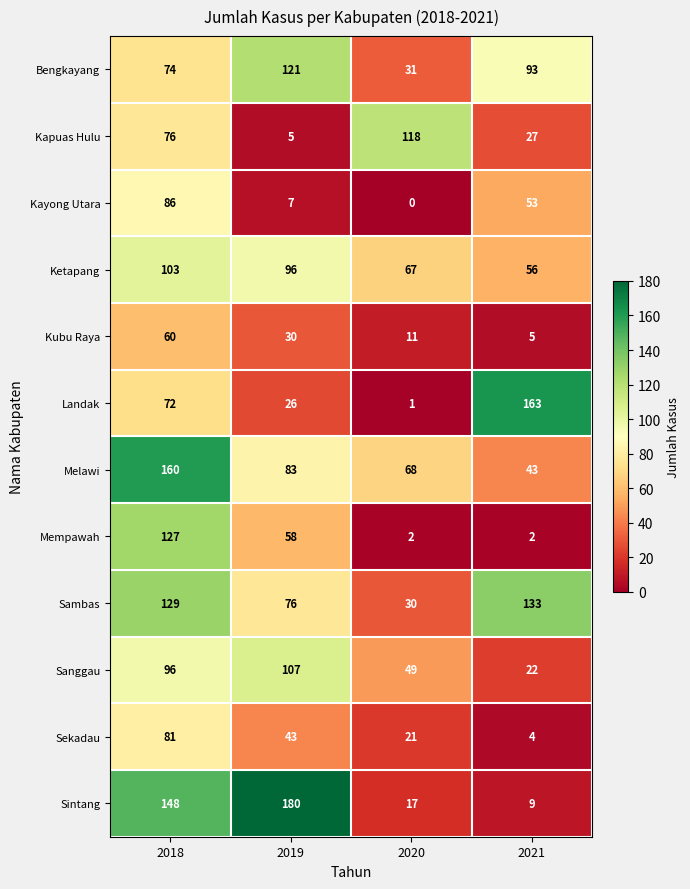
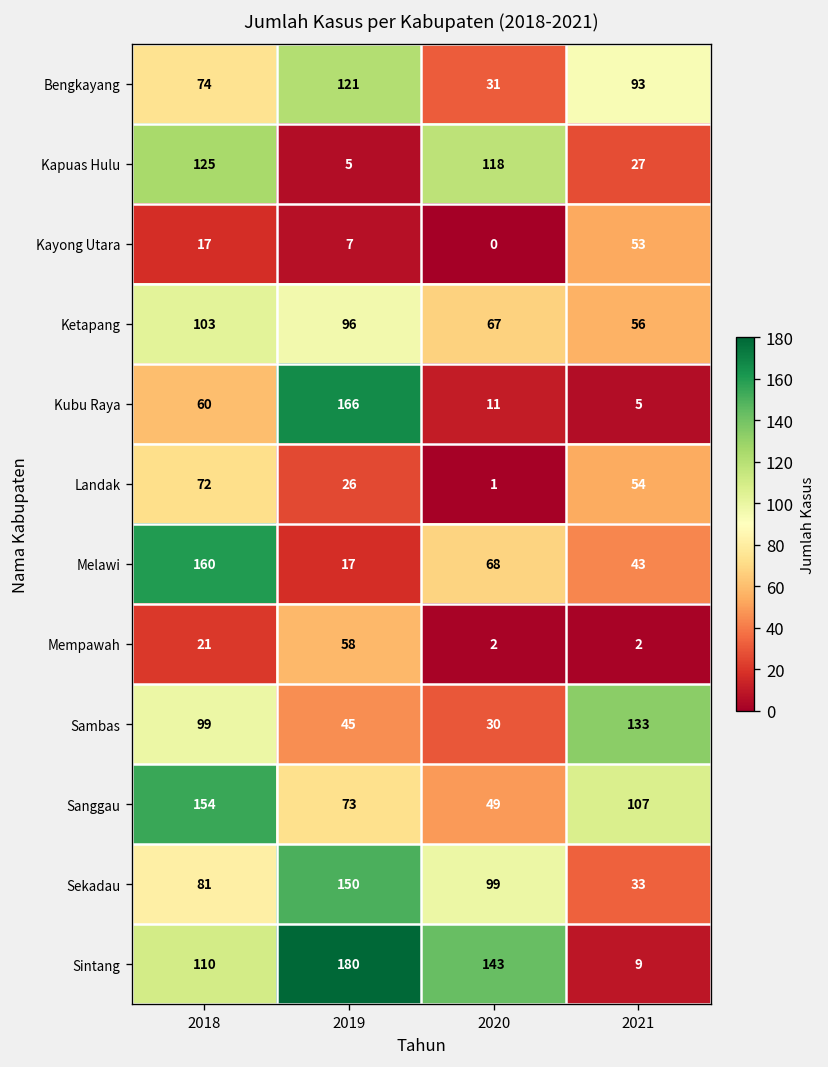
  {
    "Bengkayang": {
      "2018": 74,
      "2019": 121,
      "2020": 31,
      "2021": 93
    },
    "Kapuas Hulu": {
-     "2018": 76,
+     "2018": 125,
      "2019": 5,
      "2020": 118,
      "2021": 27
    },
    "Kayong Utara": {
-     "2018": 86,
+     "2018": 17,
      "2019": 7,
      "2020": 0,
      "2021": 53
    },
    "Ketapang": {
      "2018": 103,
      "2019": 96,
      "2020": 67,
      "2021": 56
    },
    "Kubu Raya": {
      "2018": 60,
-     "2019": 30,
+     "2019": 166,
      "2020": 11,
      "2021": 5
    },
    "Landak": {
      "2018": 72,
      "2019": 26,
      "2020": 1,
-     "2021": 163
+     "2021": 54
    },
    "Melawi": {
      "2018": 160,
-     "2019": 83,
+     "2019": 17,
      "2020": 68,
      "2021": 43
    },
    "Mempawah": {
-     "2018": 127,
+     "2018": 21,
      "2019": 58,
      "2020": 2,
      "2021": 2
    },
    "Sambas": {
-     "2018": 129,
-     "2019": 76,
+     "2018": 99,
+     "2019": 45,
      "2020": 30,
      "2021": 133
    },
    "Sanggau": {
-     "2018": 96,
-     "2019": 107,
+     "2018": 154,
+     "2019": 73,
      "2020": 49,
-     "2021": 22
+     "2021": 107
    },
    "Sekadau": {
      "2018": 81,
-     "2019": 43,
-     "2020": 21,
-     "2021": 4
+     "2019": 150,
+     "2020": 99,
+     "2021": 33
    },
    "Sintang": {
-     "2018": 148,
+     "2018": 110,
      "2019": 180,
-     "2020": 17,
+     "2020": 143,
      "2021": 9
    }
  }
